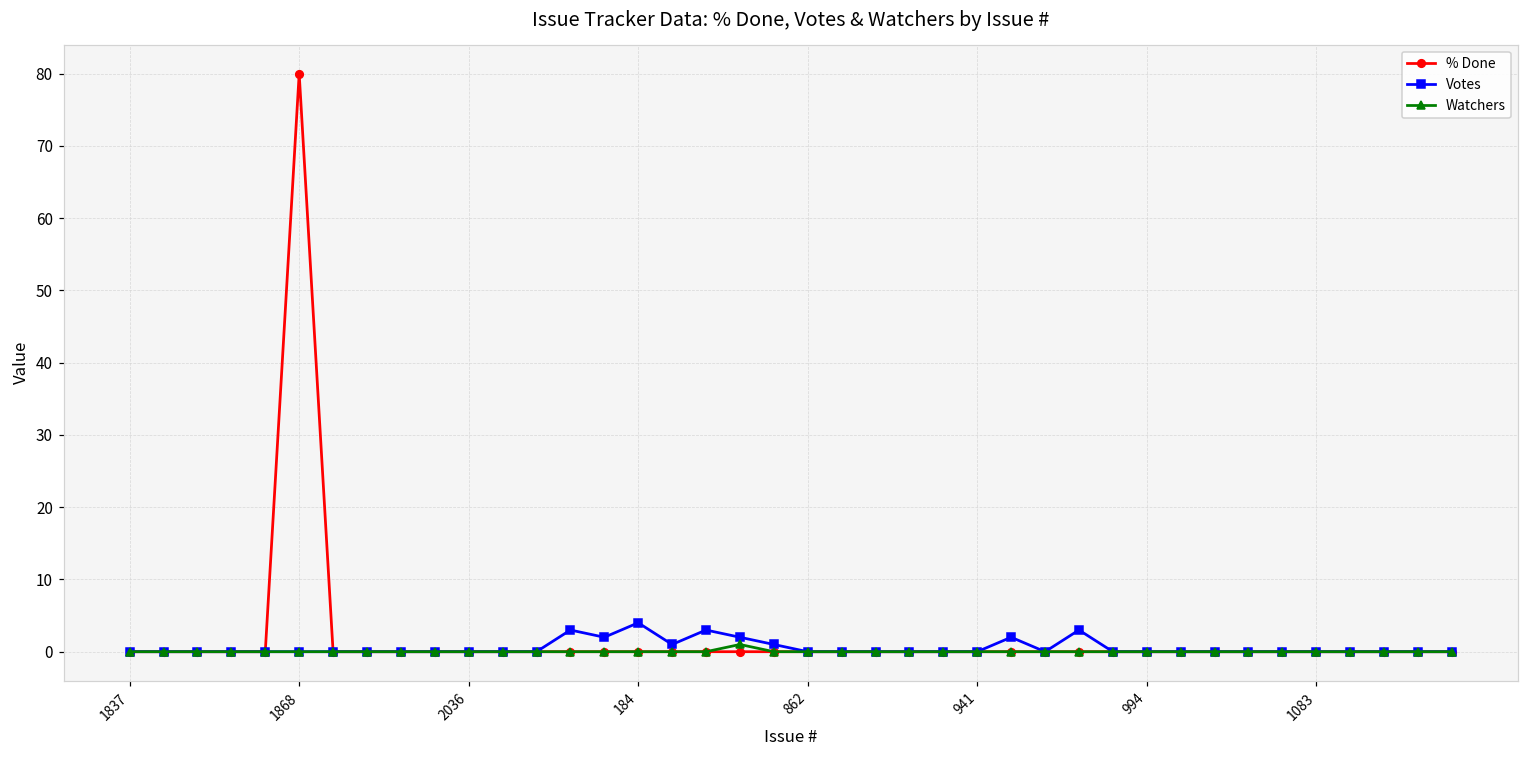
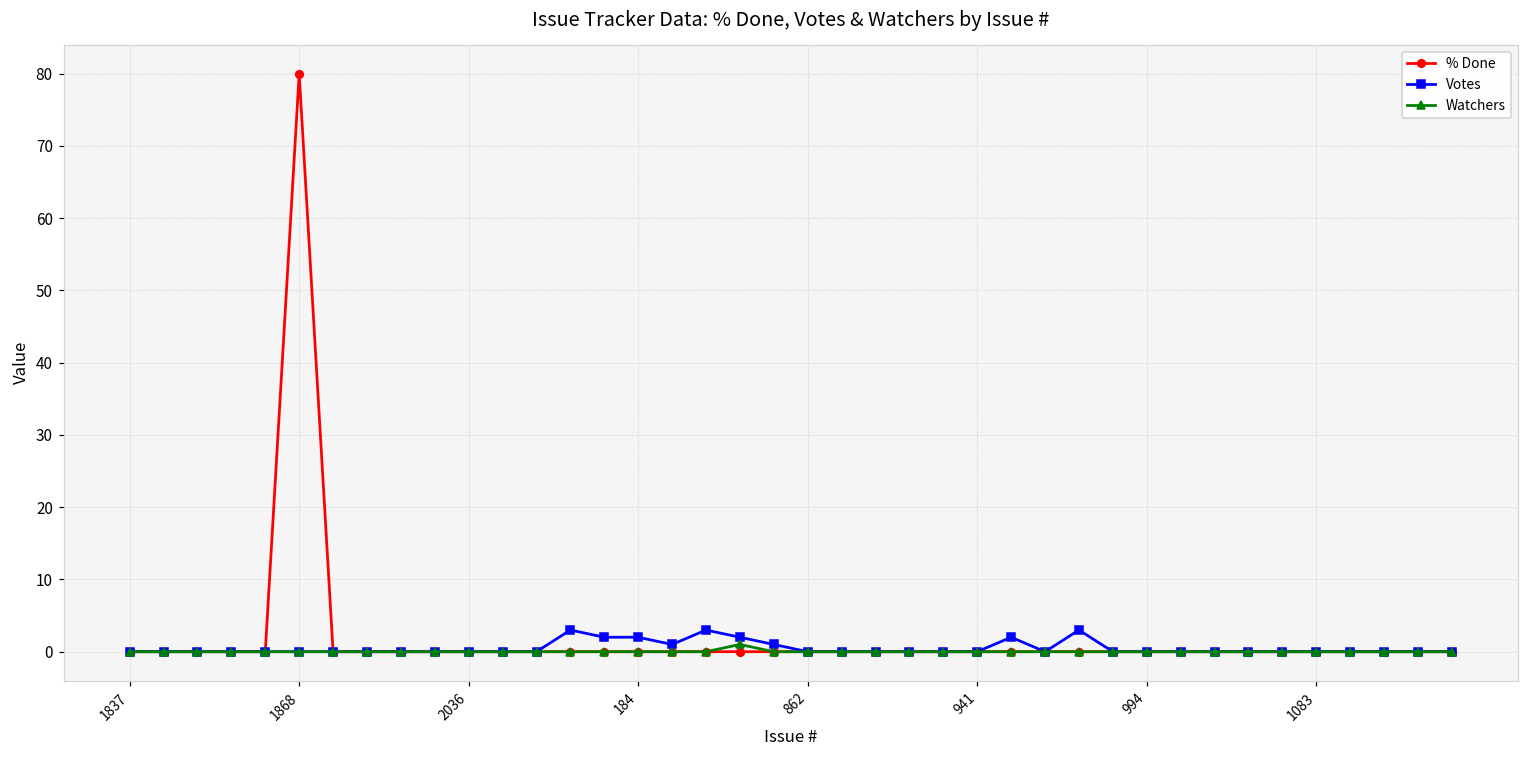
  {
    "% Done": {
      "1868": 80
    },
    "Votes": {
-     "184": 4
+     "184": 2
    }
  }
